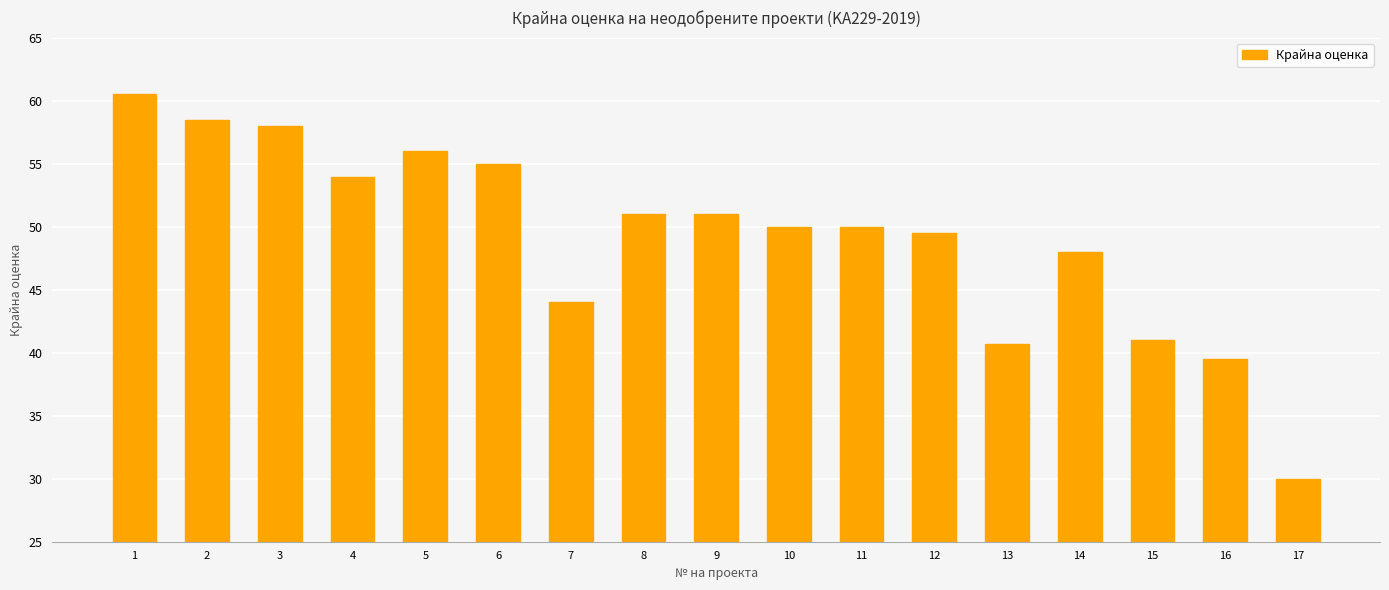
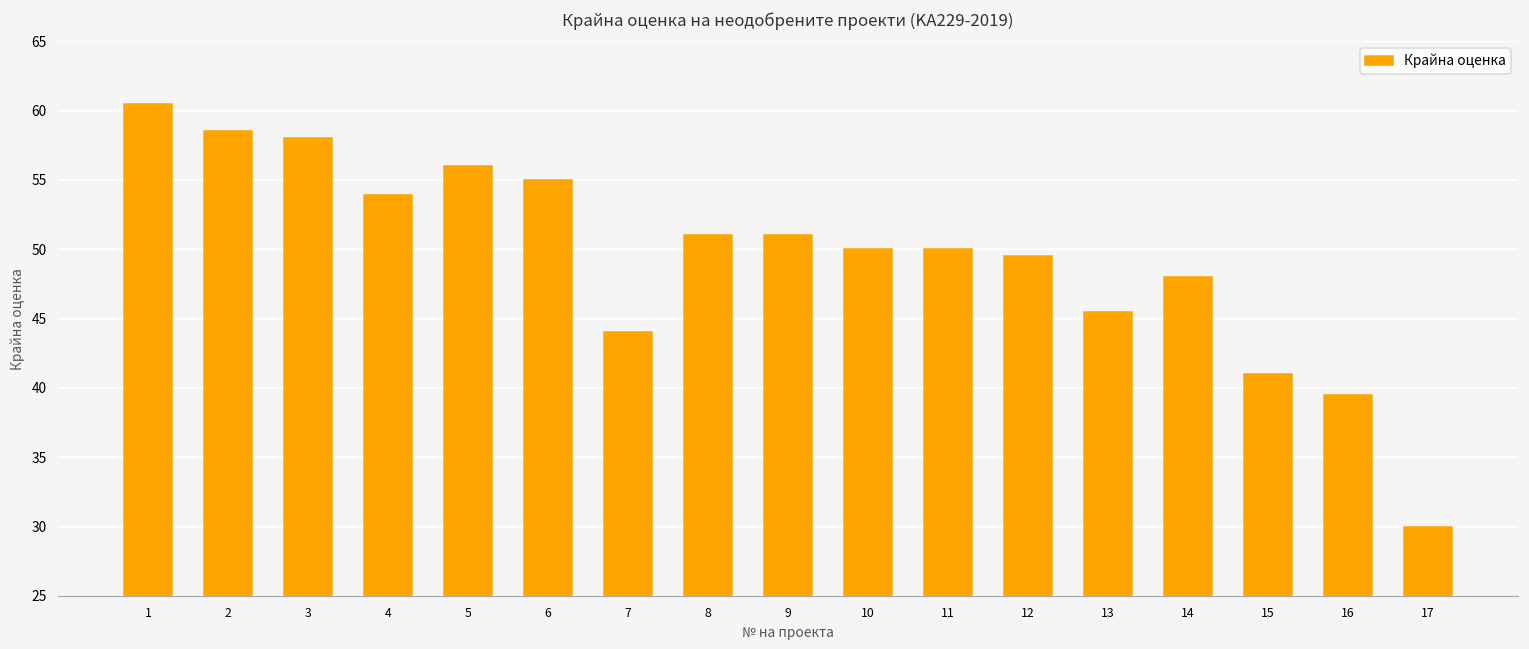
  {
    "1": 60.5,
    "2": 58.5,
    "3": 58.0,
    "4": 53.9,
    "5": 56.0,
    "6": 55.0,
    "7": 44.0,
    "8": 51.0,
    "9": 51.0,
    "10": 50.0,
    "11": 50.0,
    "12": 49.5,
-   "13": 40.7,
+   "13": 45.5,
    "14": 48.0,
    "15": 41.0,
    "16": 39.5,
    "17": 30.0
  }
